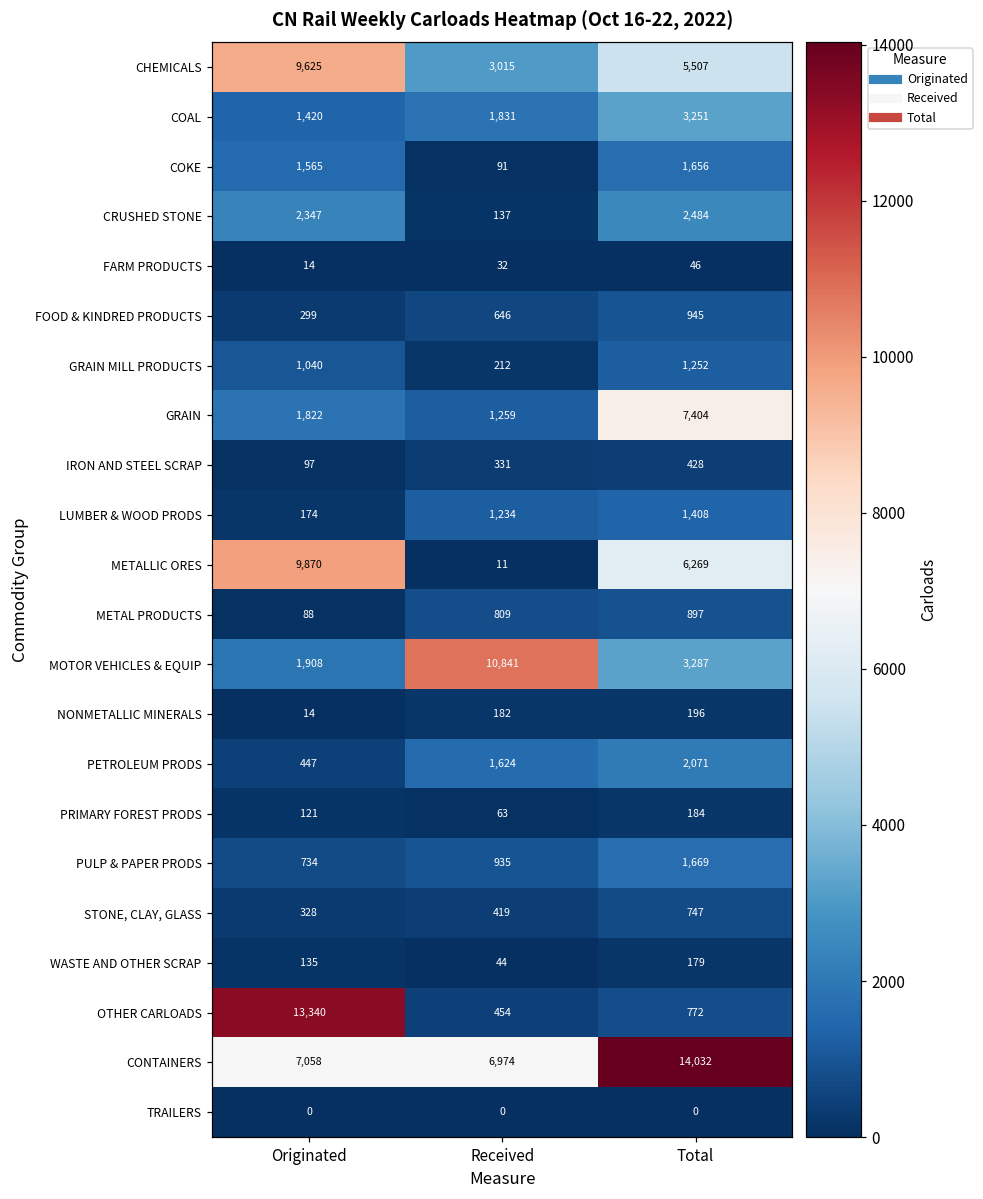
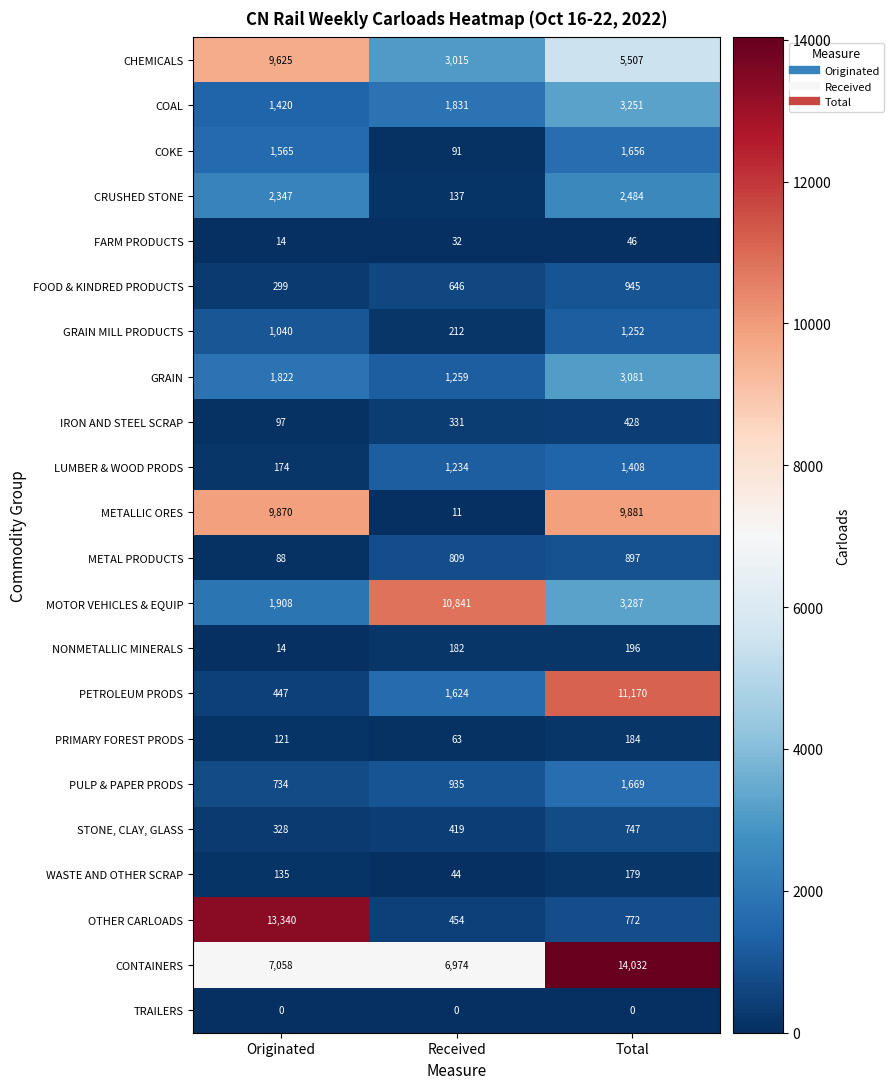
  {
    "CHEMICALS": {
      "Originated": "9,625",
      "Received": "3,015",
      "Total": "5,507"
    },
    "COAL": {
      "Originated": "1,420",
      "Received": "1,831",
      "Total": "3,251"
    },
    "COKE": {
      "Originated": "1,565",
      "Received": "91",
      "Total": "1,656"
    },
    "CRUSHED STONE": {
      "Originated": "2,347",
      "Received": "137",
      "Total": "2,484"
    },
    "FARM PRODUCTS": {
      "Originated": "14",
      "Received": "32",
      "Total": "46"
    },
    "FOOD & KINDRED PRODUCTS": {
      "Originated": "299",
      "Received": "646",
      "Total": "945"
    },
    "GRAIN MILL PRODUCTS": {
      "Originated": "1,040",
      "Received": "212",
      "Total": "1,252"
    },
    "GRAIN": {
      "Originated": "1,822",
      "Received": "1,259",
-     "Total": "7,404"
+     "Total": "3,081"
    },
    "IRON AND STEEL SCRAP": {
      "Originated": "97",
      "Received": "331",
      "Total": "428"
    },
    "LUMBER & WOOD PRODS": {
      "Originated": "174",
      "Received": "1,234",
      "Total": "1,408"
    },
    "METALLIC ORES": {
      "Originated": "9,870",
      "Received": "11",
-     "Total": "6,269"
+     "Total": "9,881"
    },
    "METAL PRODUCTS": {
      "Originated": "88",
      "Received": "809",
      "Total": "897"
    },
    "MOTOR VEHICLES & EQUIP": {
      "Originated": "1,908",
      "Received": "10,841",
      "Total": "3,287"
    },
    "NONMETALLIC MINERALS": {
      "Originated": "14",
      "Received": "182",
      "Total": "196"
    },
    "PETROLEUM PRODS": {
      "Originated": "447",
      "Received": "1,624",
-     "Total": "2,071"
+     "Total": "11,170"
    },
    "PRIMARY FOREST PRODS": {
      "Originated": "121",
      "Received": "63",
      "Total": "184"
    },
    "PULP & PAPER PRODS": {
      "Originated": "734",
      "Received": "935",
      "Total": "1,669"
    },
    "STONE, CLAY, GLASS": {
      "Originated": "328",
      "Received": "419",
      "Total": "747"
    },
    "WASTE AND OTHER SCRAP": {
      "Originated": "135",
      "Received": "44",
      "Total": "179"
    },
    "OTHER CARLOADS": {
      "Originated": "13,340",
      "Received": "454",
      "Total": "772"
    },
    "CONTAINERS": {
      "Originated": "7,058",
      "Received": "6,974",
      "Total": "14,032"
    },
    "TRAILERS": {
      "Originated": "0",
      "Received": "0",
      "Total": "0"
    }
  }
